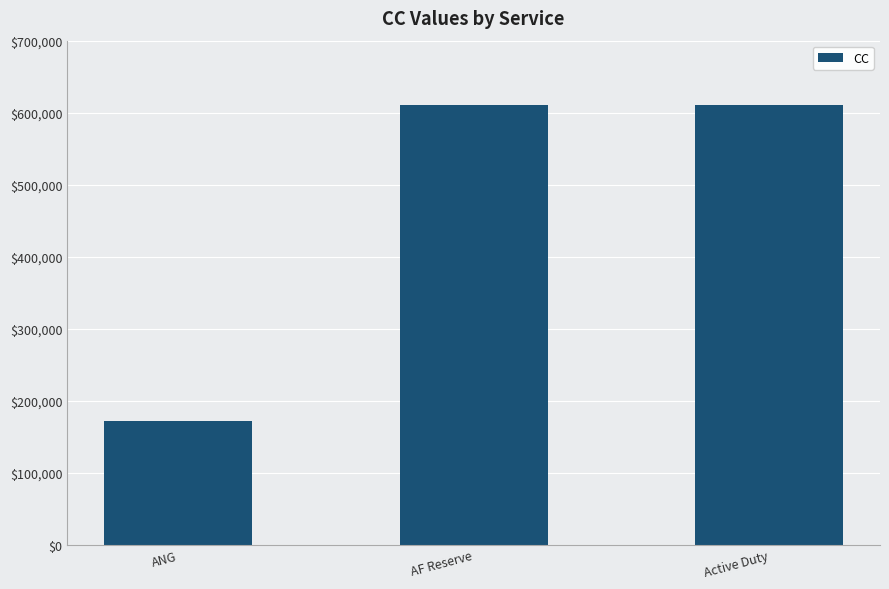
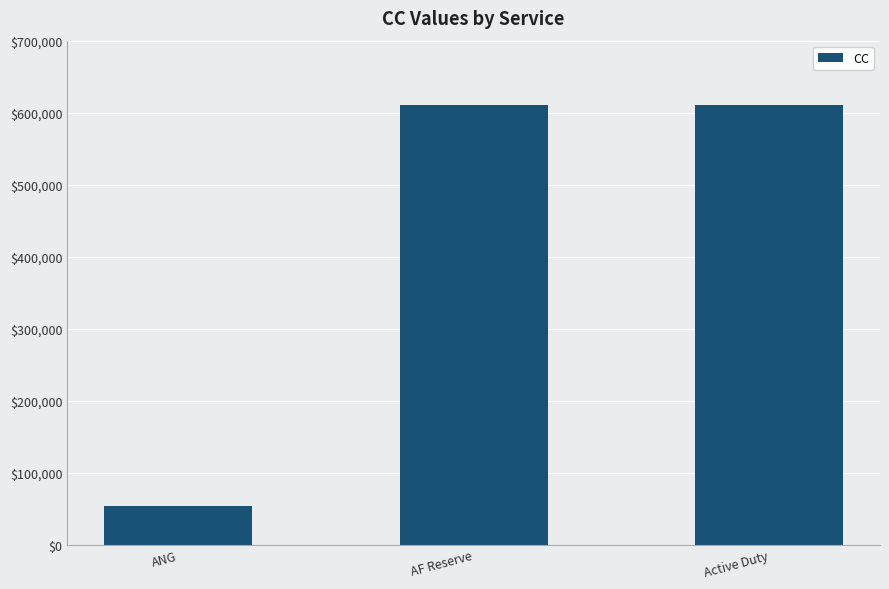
  {
-   "ANG": "$170,000",
+   "ANG": "$50,000",
    "AF Reserve": "$610,000",
    "Active Duty": "$610,000"
  }
